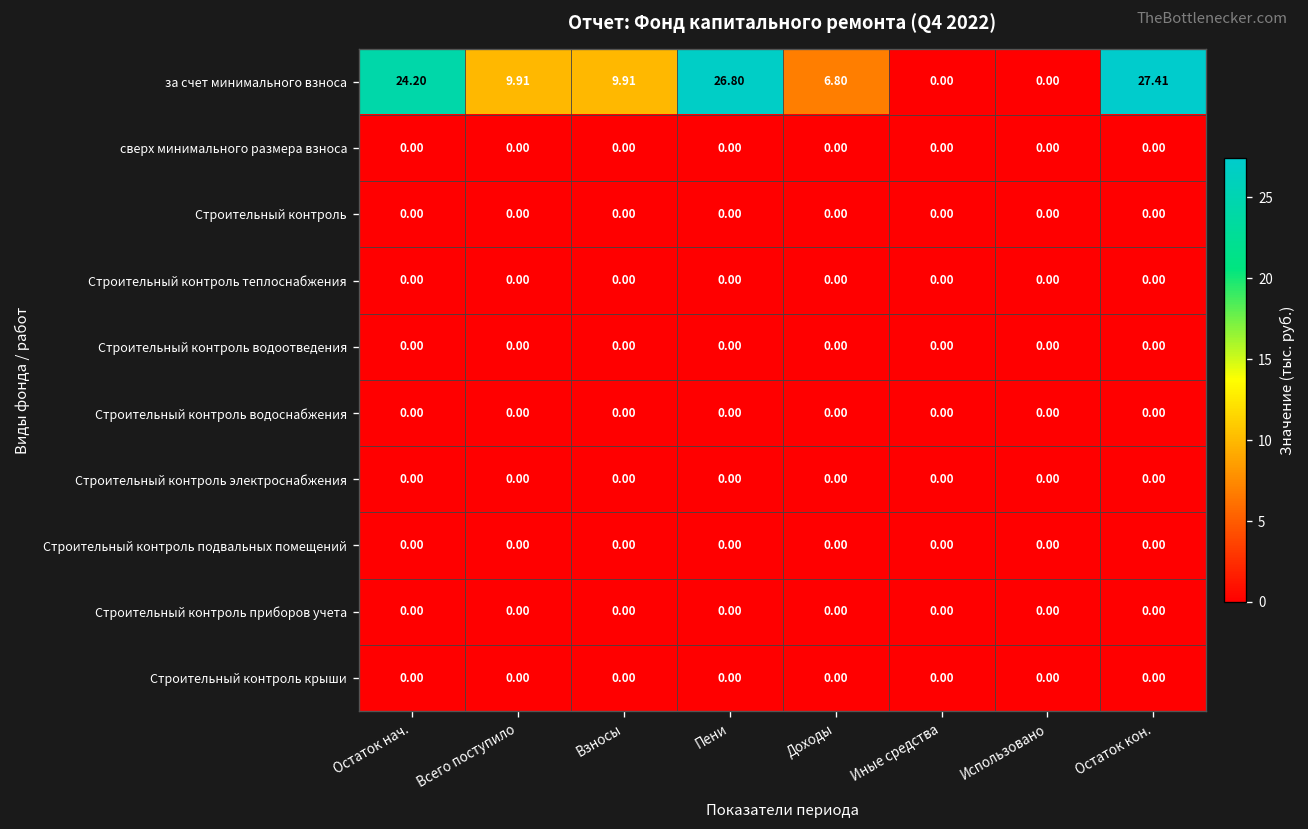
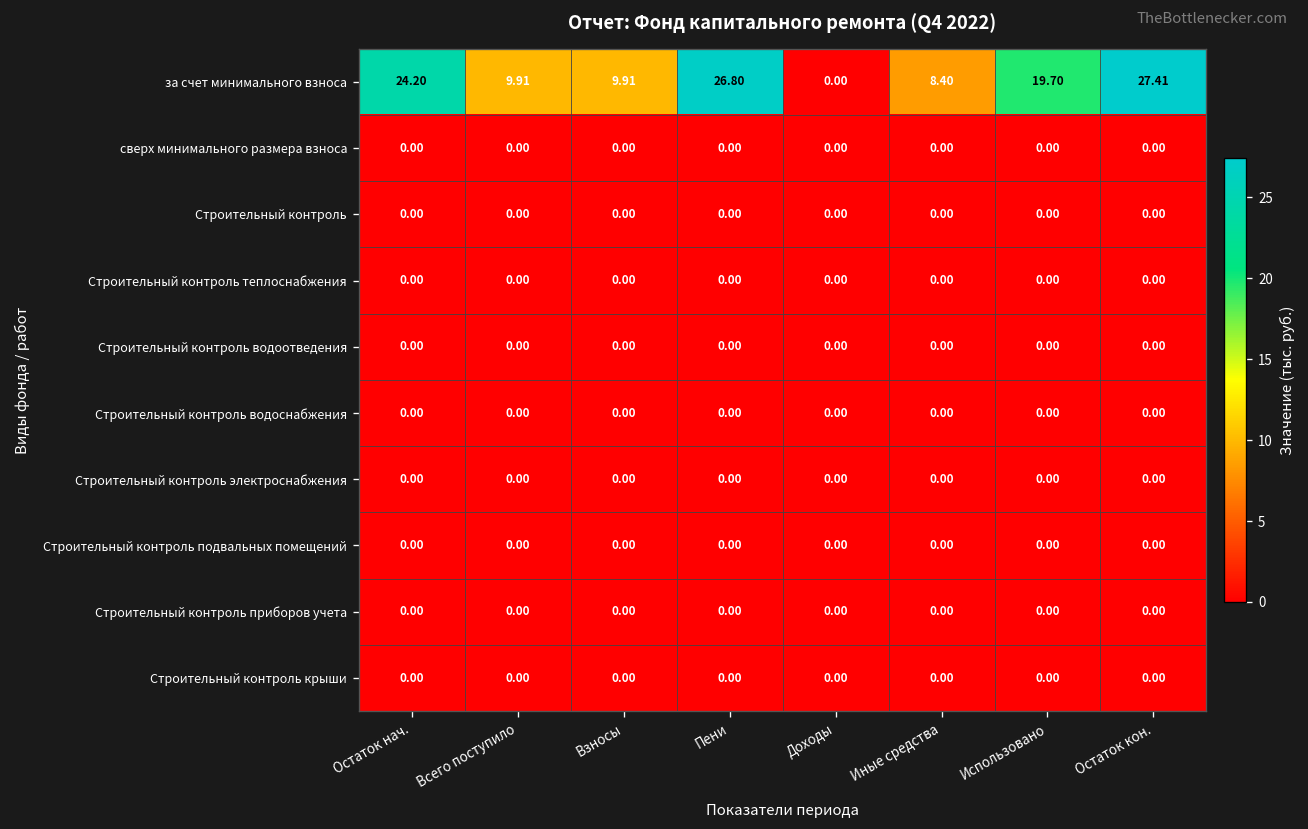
  {
    "за счет минимального взноса": {
      "Остаток нач.": 24.20,
      "Всего поступило": 9.91,
      "Взносы": 9.91,
      "Пени": 26.80,
-     "Доходы": 6.80,
-     "Иные средства": 0.00,
-     "Использовано": 0.00,
+     "Доходы": 0.00,
+     "Иные средства": 8.40,
+     "Использовано": 19.70,
      "Остаток кон.": 27.41
    },
    "сверх минимального размера взноса": {
      "Остаток нач.": 0.00,
      "Всего поступило": 0.00,
      "Взносы": 0.00,
      "Пени": 0.00,
      "Доходы": 0.00,
      "Иные средства": 0.00,
      "Использовано": 0.00,
      "Остаток кон.": 0.00
    },
    "Строительный контроль": {
      "Остаток нач.": 0.00,
      "Всего поступило": 0.00,
      "Взносы": 0.00,
      "Пени": 0.00,
      "Доходы": 0.00,
      "Иные средства": 0.00,
      "Использовано": 0.00,
      "Остаток кон.": 0.00
    },
    "Строительный контроль теплоснабжения": {
      "Остаток нач.": 0.00,
      "Всего поступило": 0.00,
      "Взносы": 0.00,
      "Пени": 0.00,
      "Доходы": 0.00,
      "Иные средства": 0.00,
      "Использовано": 0.00,
      "Остаток кон.": 0.00
    },
    "Строительный контроль водоотведения": {
      "Остаток нач.": 0.00,
      "Всего поступило": 0.00,
      "Взносы": 0.00,
      "Пени": 0.00,
      "Доходы": 0.00,
      "Иные средства": 0.00,
      "Использовано": 0.00,
      "Остаток кон.": 0.00
    },
    "Строительный контроль водоснабжения": {
      "Остаток нач.": 0.00,
      "Всего поступило": 0.00,
      "Взносы": 0.00,
      "Пени": 0.00,
      "Доходы": 0.00,
      "Иные средства": 0.00,
      "Использовано": 0.00,
      "Остаток кон.": 0.00
    },
    "Строительный контроль электроснабжения": {
      "Остаток нач.": 0.00,
      "Всего поступило": 0.00,
      "Взносы": 0.00,
      "Пени": 0.00,
      "Доходы": 0.00,
      "Иные средства": 0.00,
      "Использовано": 0.00,
      "Остаток кон.": 0.00
    },
    "Строительный контроль подвальных помещений": {
      "Остаток нач.": 0.00,
      "Всего поступило": 0.00,
      "Взносы": 0.00,
      "Пени": 0.00,
      "Доходы": 0.00,
      "Иные средства": 0.00,
      "Использовано": 0.00,
      "Остаток кон.": 0.00
    },
    "Строительный контроль приборов учета": {
      "Остаток нач.": 0.00,
      "Всего поступило": 0.00,
      "Взносы": 0.00,
      "Пени": 0.00,
      "Доходы": 0.00,
      "Иные средства": 0.00,
      "Использовано": 0.00,
      "Остаток кон.": 0.00
    },
    "Строительный контроль крыши": {
      "Остаток нач.": 0.00,
      "Всего поступило": 0.00,
      "Взносы": 0.00,
      "Пени": 0.00,
      "Доходы": 0.00,
      "Иные средства": 0.00,
      "Использовано": 0.00,
      "Остаток кон.": 0.00
    }
  }
